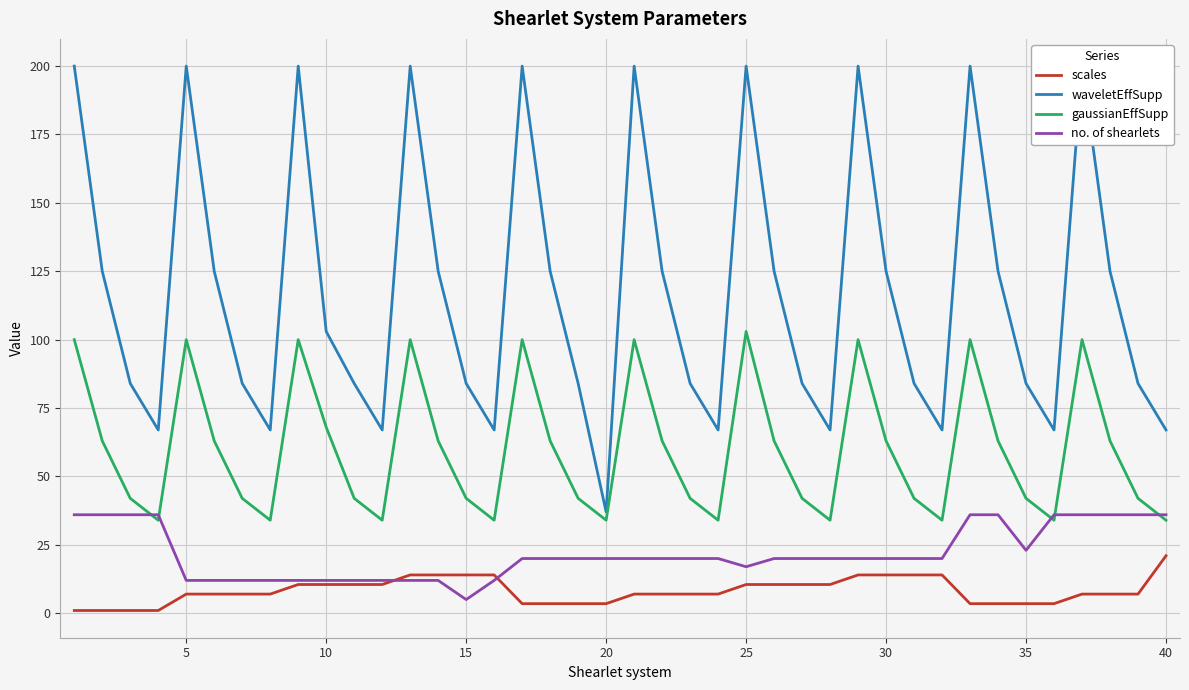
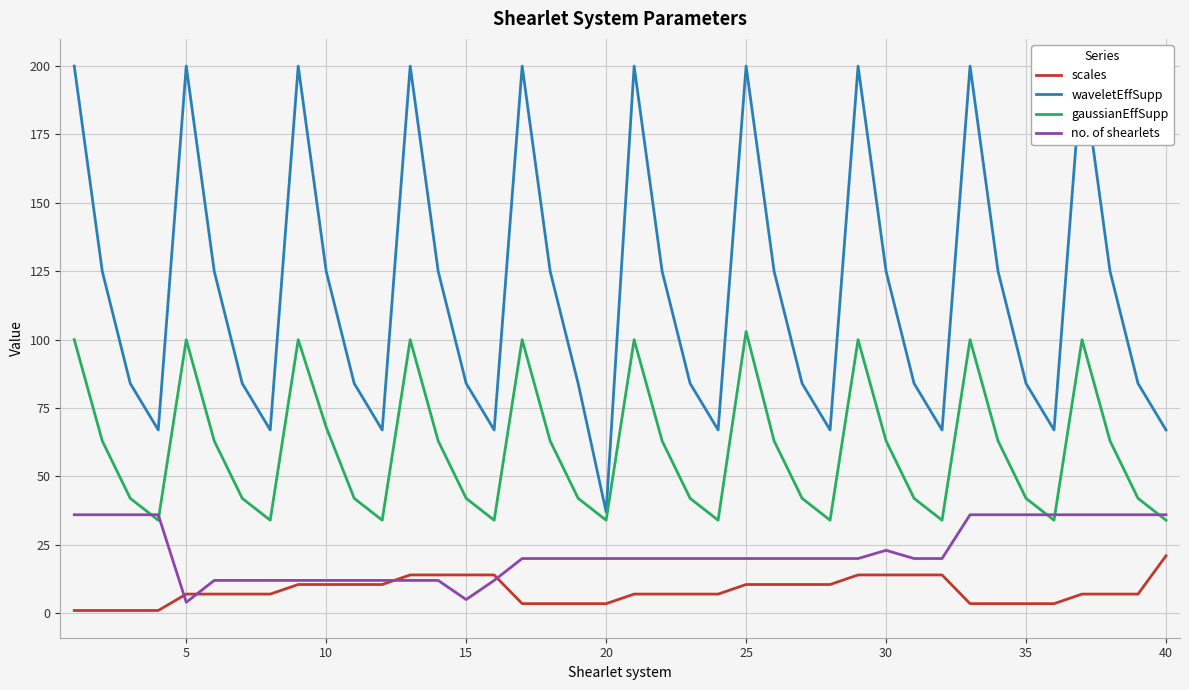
  {
    "scales": {
      "5": 7,
      "10": 11,
      "15": 14,
      "20": 4,
      "25": 11,
      "30": 14,
      "35": 4,
      "40": 21
    },
    "waveletEffSupp": {
      "5": 200,
-     "10": 103,
+     "10": 125,
      "15": 84,
      "20": 37,
      "25": 200,
      "30": 125,
      "35": 84,
      "40": 67
    },
    "gaussianEffSupp": {
      "5": 100,
      "10": 68,
      "15": 42,
      "20": 34,
      "25": 103,
      "30": 63,
      "35": 42,
      "40": 34
    },
    "no. of shearlets": {
-     "5": 12,
+     "5": 4,
      "10": 12,
      "15": 5,
      "20": 20,
-     "25": 17,
-     "30": 20,
-     "35": 23,
+     "25": 20,
+     "30": 23,
+     "35": 36,
      "40": 36
    }
  }
